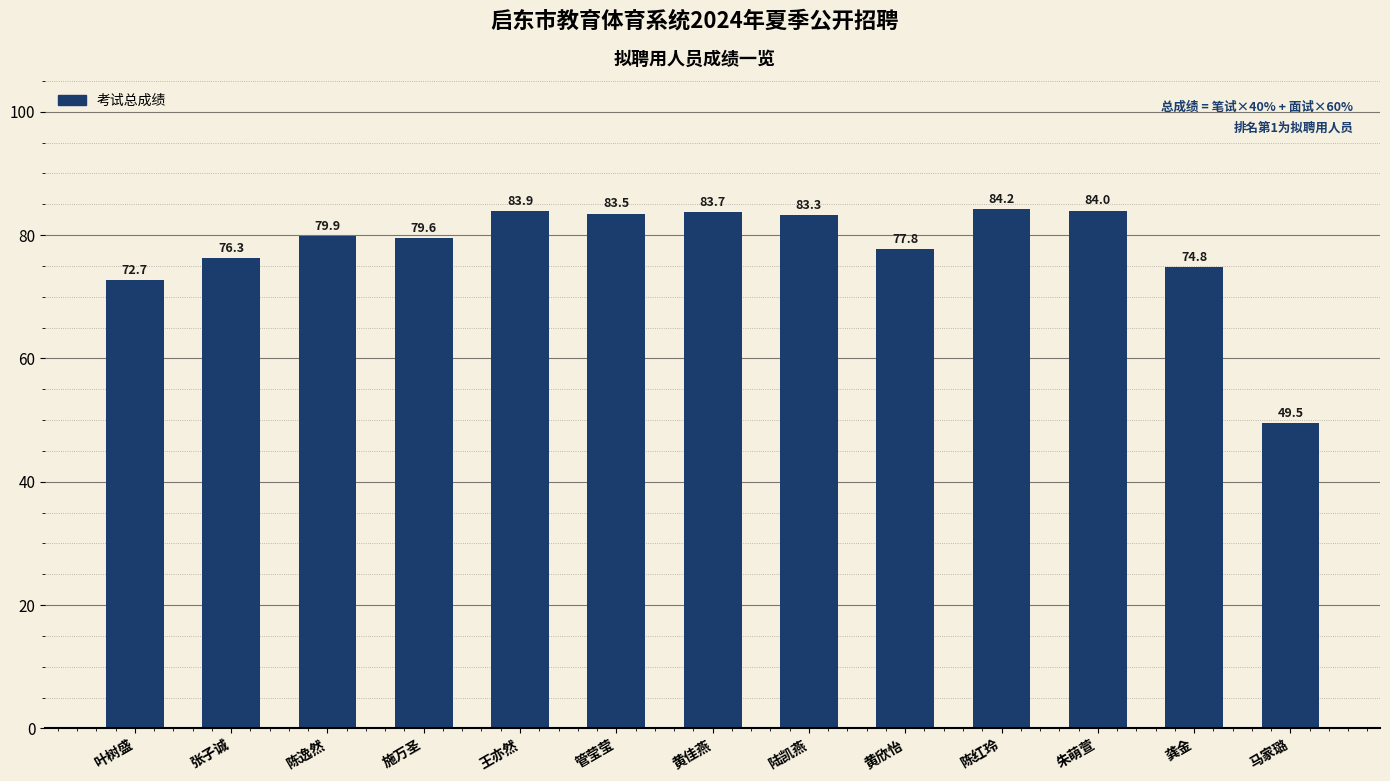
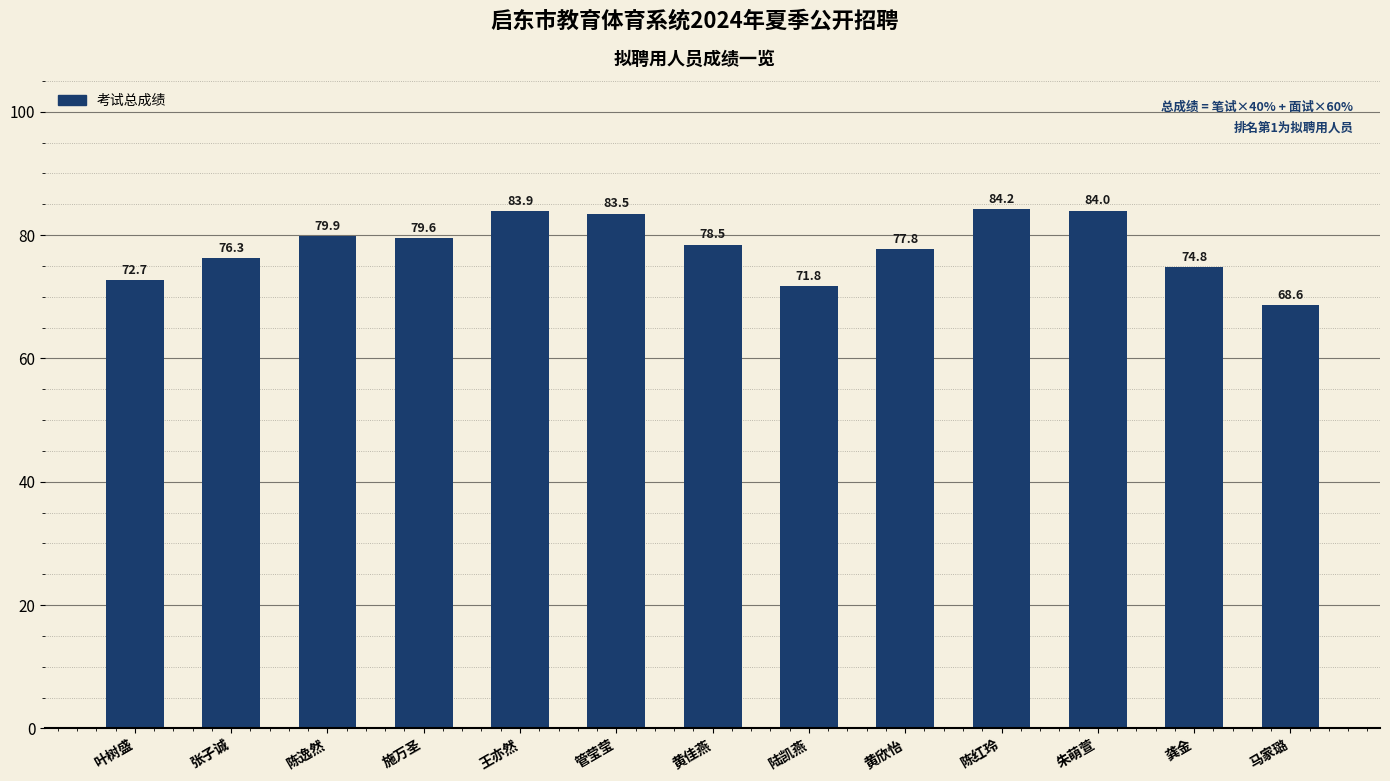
  {
    "叶树盛": 72.7,
    "张子诚": 76.3,
    "陈逸然": 79.9,
    "施万圣": 79.6,
    "王亦然": 83.9,
    "管莹莹": 83.5,
-   "黄佳燕": 83.7,
-   "陆凯燕": 83.3,
+   "黄佳燕": 78.5,
+   "陆凯燕": 71.8,
    "黄欣怡": 77.8,
    "陈红玲": 84.2,
    "朱萌萱": 84.0,
    "龚金": 74.8,
-   "马家璐": 49.5
+   "马家璐": 68.6
  }
